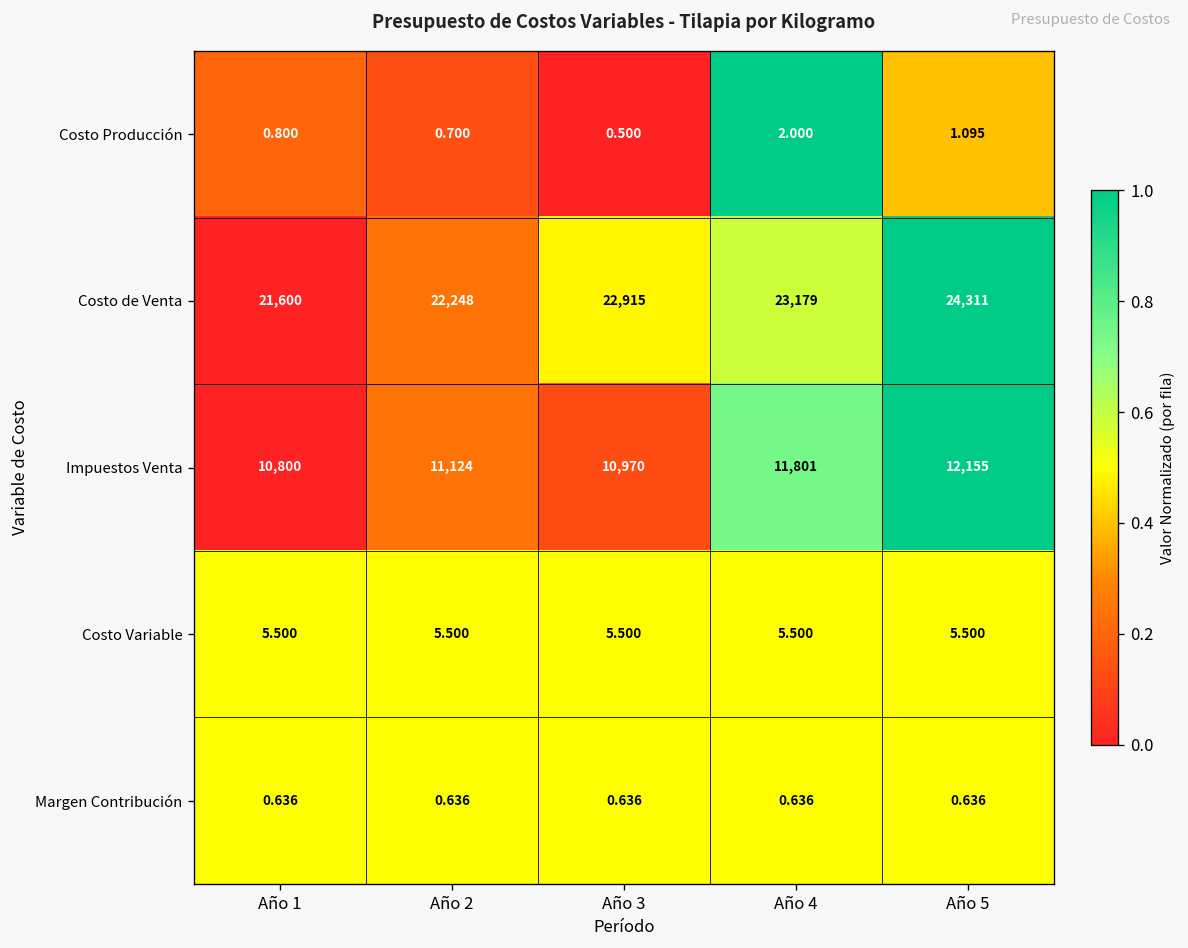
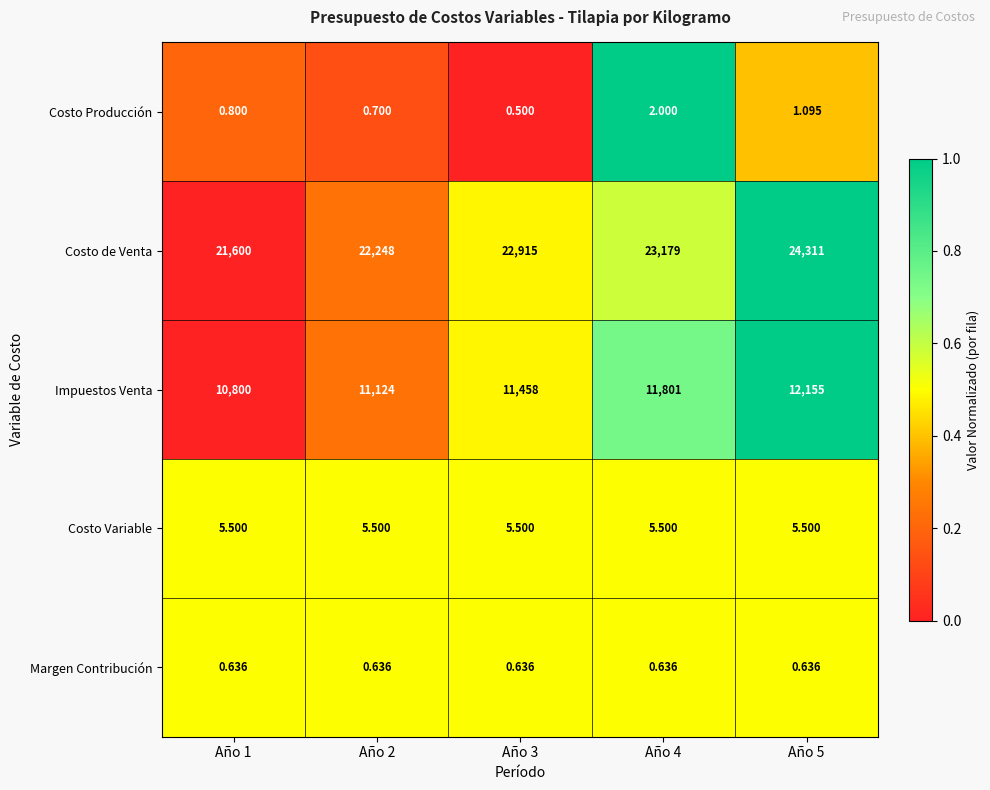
  {
    "Costo Producción": {
      "Año 1": "0.800",
      "Año 2": "0.700",
      "Año 3": "0.500",
      "Año 4": "2.000",
      "Año 5": "1.095"
    },
    "Costo de Venta": {
      "Año 1": "21,600",
      "Año 2": "22,248",
      "Año 3": "22,915",
      "Año 4": "23,179",
      "Año 5": "24,311"
    },
    "Impuestos Venta": {
      "Año 1": "10,800",
      "Año 2": "11,124",
-     "Año 3": "10,970",
+     "Año 3": "11,458",
      "Año 4": "11,801",
      "Año 5": "12,155"
    },
    "Costo Variable": {
      "Año 1": "5.500",
      "Año 2": "5.500",
      "Año 3": "5.500",
      "Año 4": "5.500",
      "Año 5": "5.500"
    },
    "Margen Contribución": {
      "Año 1": "0.636",
      "Año 2": "0.636",
      "Año 3": "0.636",
      "Año 4": "0.636",
      "Año 5": "0.636"
    }
  }
